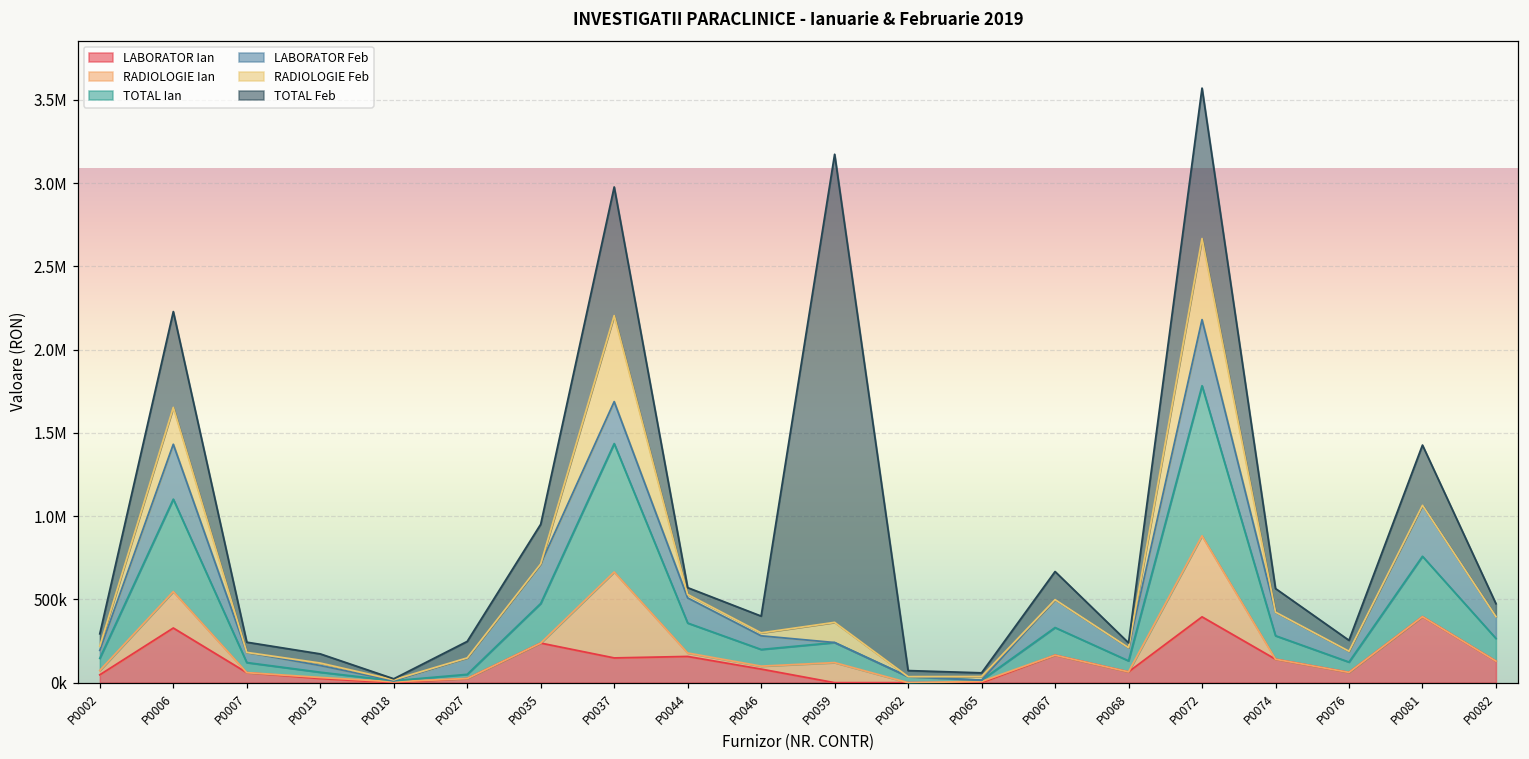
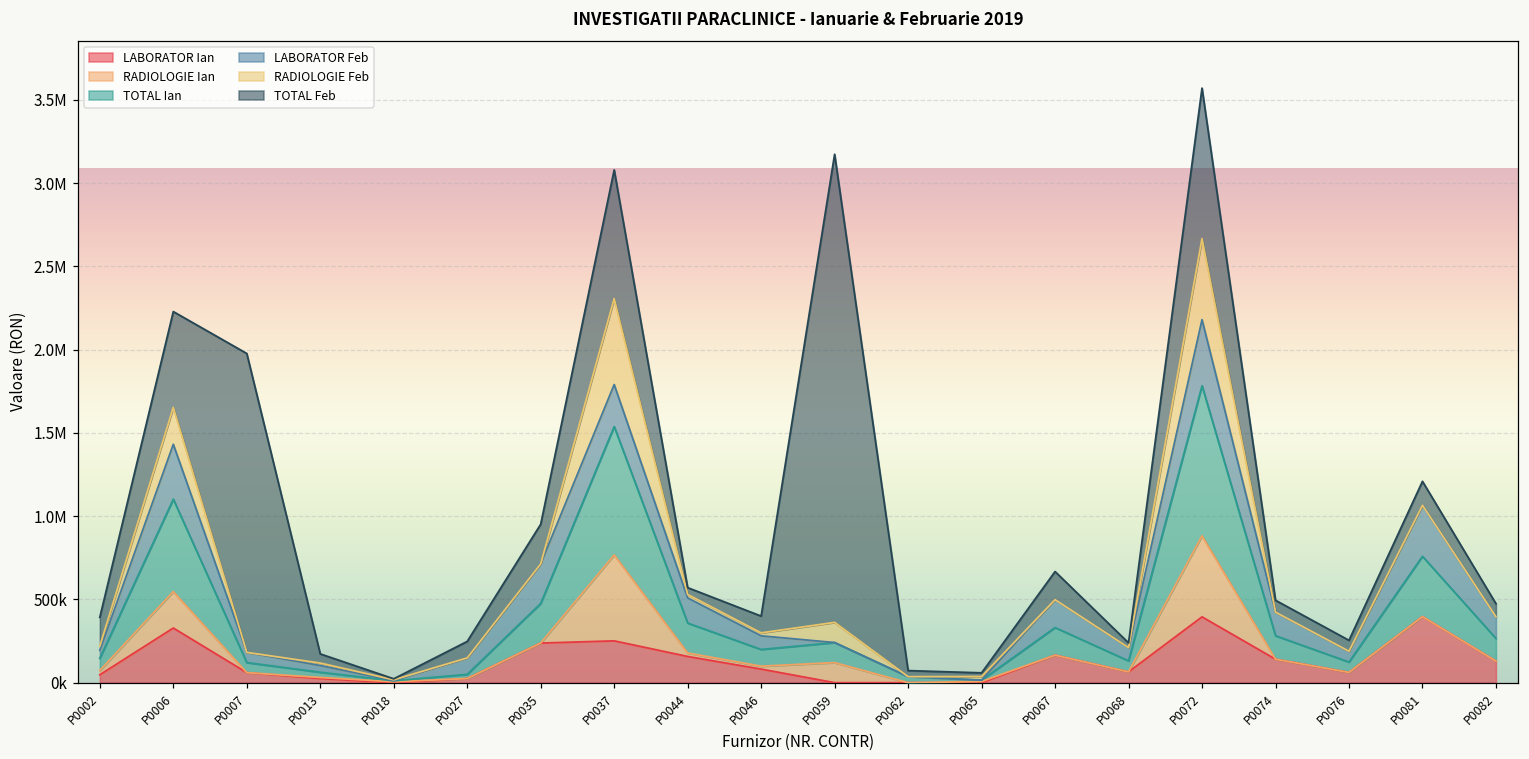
  {
    "LABORATOR Ian": {
      "P0002": 50000,
      "P0006": 330000,
-     "P0037": 150000,
+     "P0037": 250000,
      "P0044": 160000,
      "P0046": 80000,
      "P0059": 0,
      "P0072": 400000
    },
    "TOTAL Feb": {
-     "P0002": 70000,
+     "P0002": 170000,
      "P0006": 580000,
-     "P0007": 60000,
+     "P0007": 1800000,
      "P0013": 60000,
      "P0027": 100000,
      "P0035": 240000,
      "P0037": 770000,
      "P0044": 40000,
      "P0046": 100000,
      "P0059": 2810000,
      "P0062": 40000,
      "P0065": 20000,
      "P0067": 170000,
      "P0068": 30000,
      "P0072": 900000,
-     "P0074": 140000,
+     "P0074": 70000,
      "P0076": 70000,
-     "P0081": 360000,
+     "P0081": 140000,
      "P0082": 80000
    }
  }
